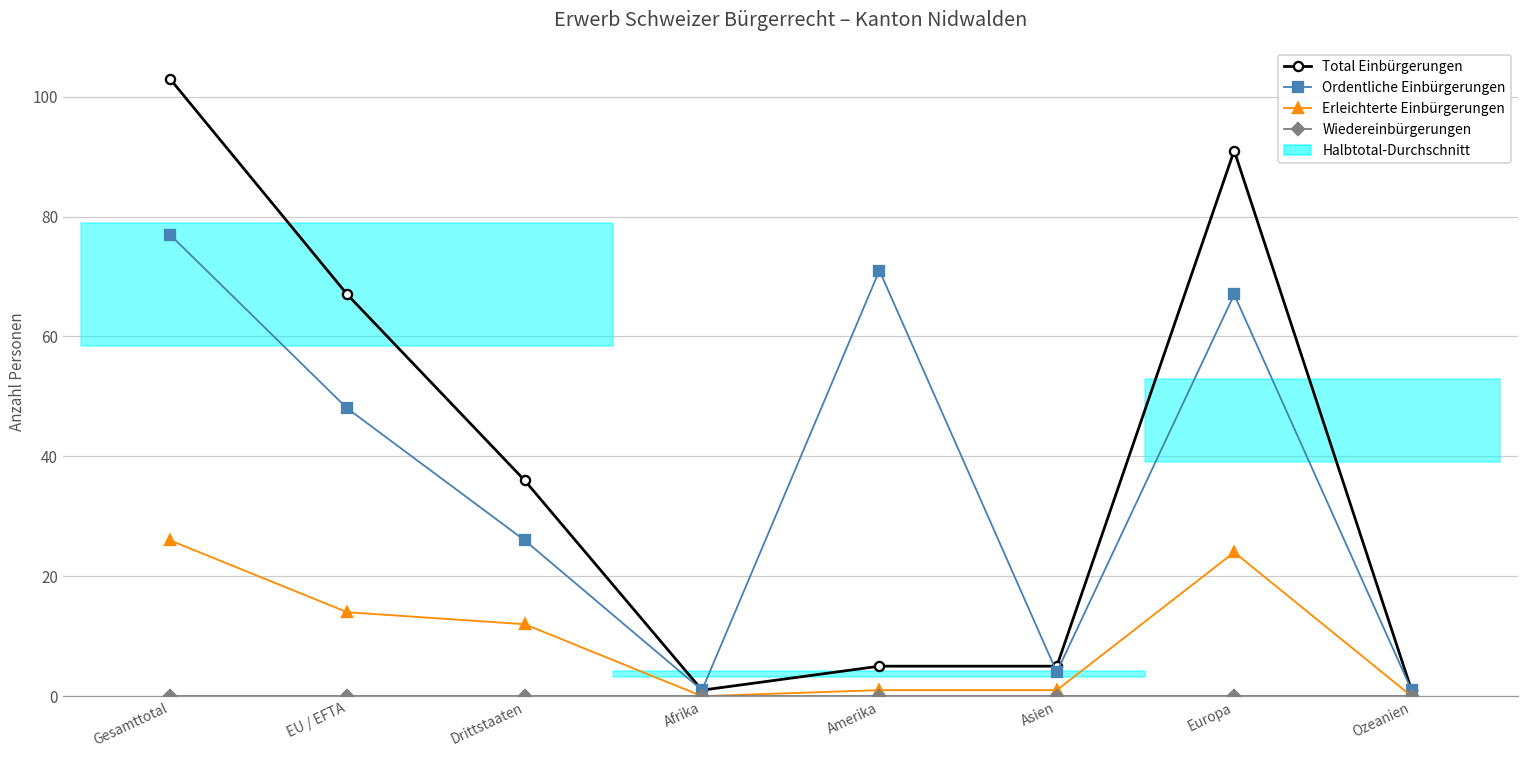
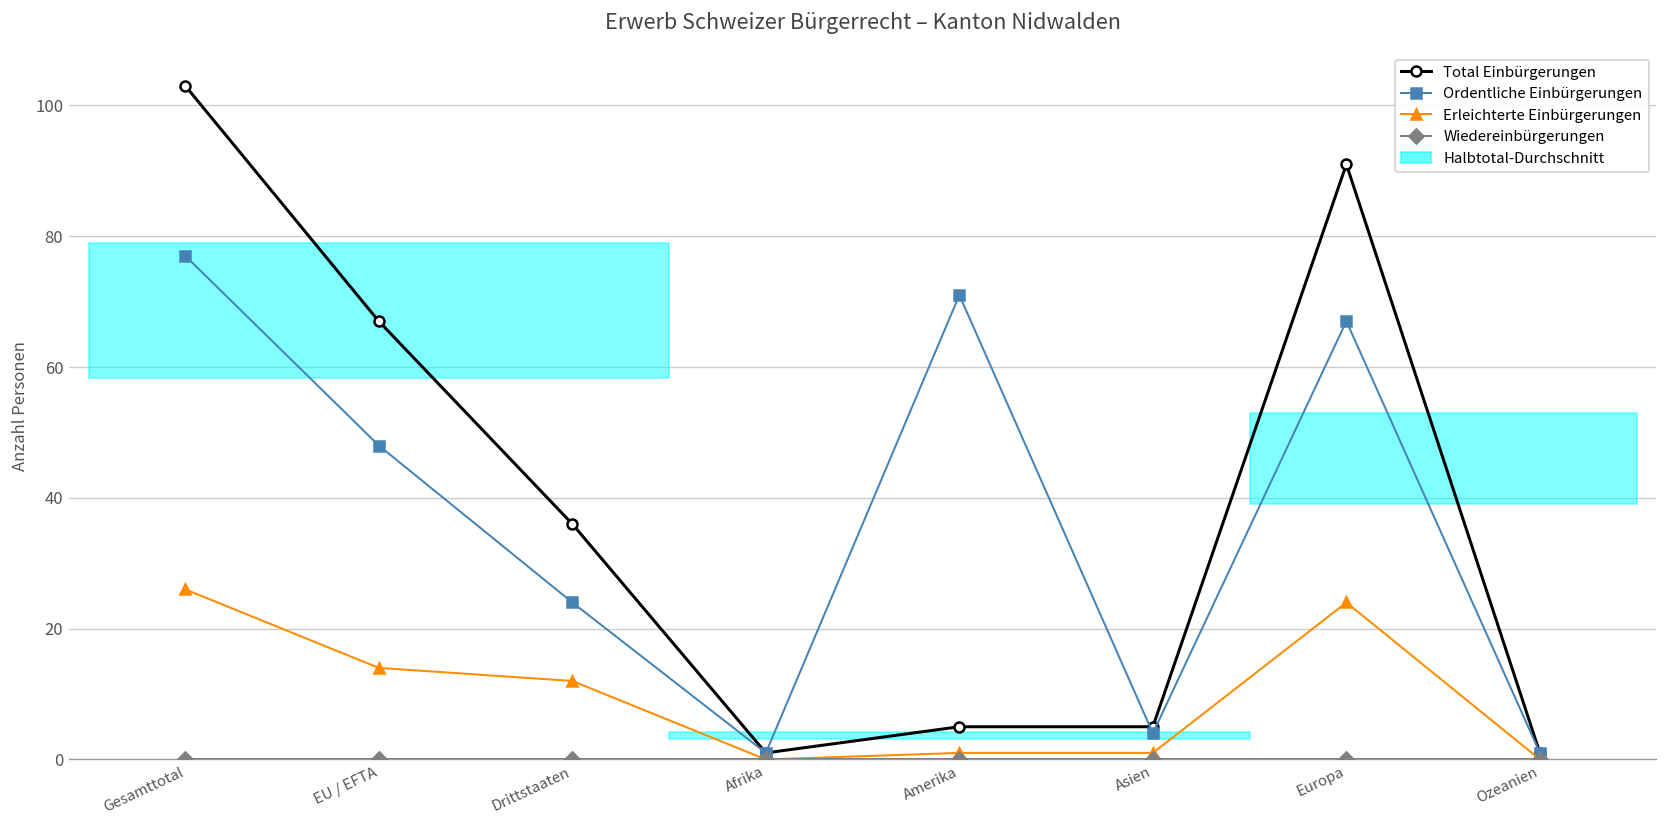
  {
    "Total Einbürgerungen": {
      "Gesamttotal": 103,
      "EU / EFTA": 67,
      "Drittstaaten": 36,
      "Amerika": 5,
      "Asien": 5,
      "Europa": 91
    },
    "Ordentliche Einbürgerungen": {
      "Gesamttotal": 77,
      "EU / EFTA": 48,
-     "Drittstaaten": 26,
+     "Drittstaaten": 24,
      "Amerika": 71,
      "Asien": 4,
      "Europa": 67
    },
    "Erleichterte Einbürgerungen": {
      "Gesamttotal": 26,
      "EU / EFTA": 14,
      "Drittstaaten": 12,
      "Amerika": 1,
      "Asien": 1,
      "Europa": 24
    },
    "Wiedereinbürgerungen": {
      "Gesamttotal": 0,
      "EU / EFTA": 0,
      "Drittstaaten": 0,
      "Amerika": 0,
      "Asien": 0,
      "Europa": 0
    }
  }
